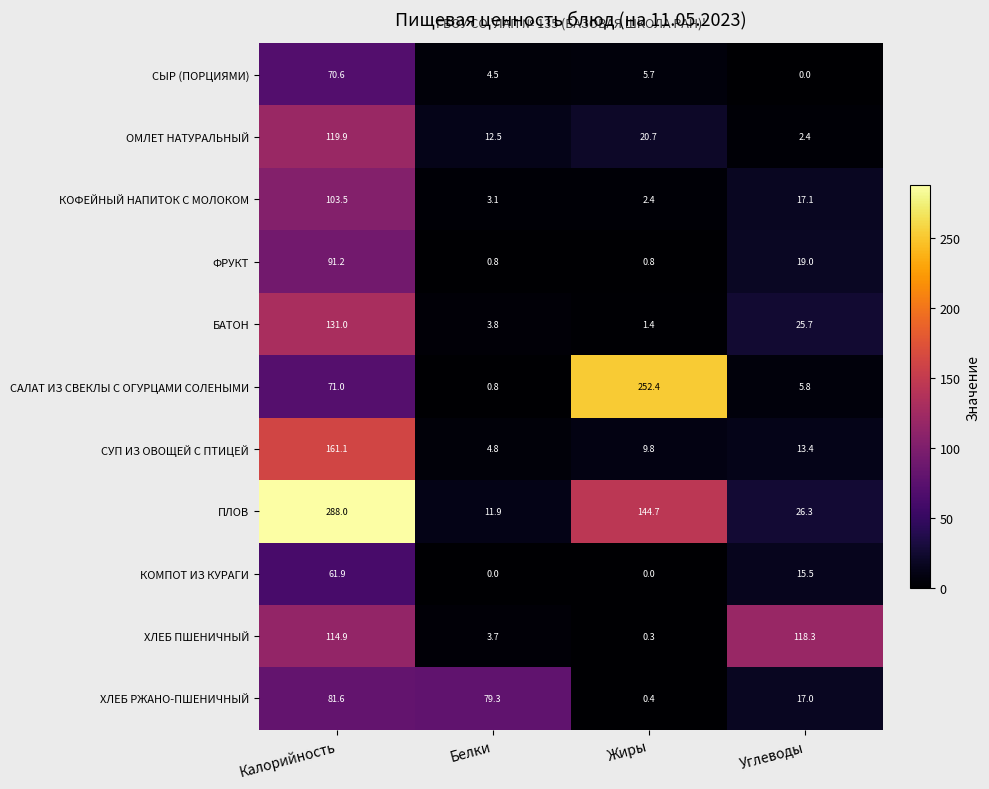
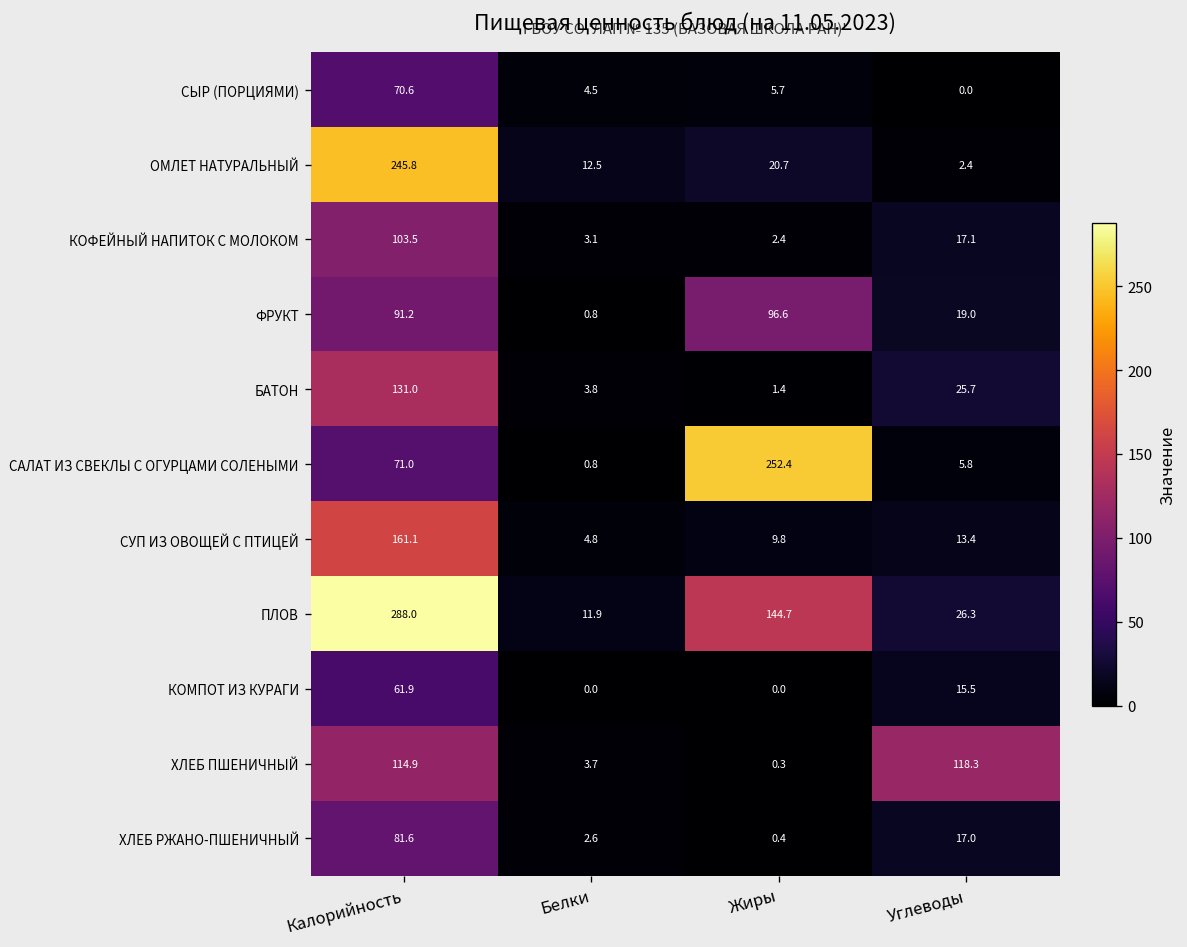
  {
    "СЫР (ПОРЦИЯМИ)": {
      "Калорийность": 70.6,
      "Белки": 4.5,
      "Жиры": 5.7,
      "Углеводы": 0.0
    },
    "ОМЛЕТ НАТУРАЛЬНЫЙ": {
-     "Калорийность": 119.9,
+     "Калорийность": 245.8,
      "Белки": 12.5,
      "Жиры": 20.7,
      "Углеводы": 2.4
    },
    "КОФЕЙНЫЙ НАПИТОК С МОЛОКОМ": {
      "Калорийность": 103.5,
      "Белки": 3.1,
      "Жиры": 2.4,
      "Углеводы": 17.1
    },
    "ФРУКТ": {
      "Калорийность": 91.2,
      "Белки": 0.8,
-     "Жиры": 0.8,
+     "Жиры": 96.6,
      "Углеводы": 19.0
    },
    "БАТОН": {
      "Калорийность": 131.0,
      "Белки": 3.8,
      "Жиры": 1.4,
      "Углеводы": 25.7
    },
    "САЛАТ ИЗ СВЕКЛЫ С ОГУРЦАМИ СОЛЕНЫМИ": {
      "Калорийность": 71.0,
      "Белки": 0.8,
      "Жиры": 252.4,
      "Углеводы": 5.8
    },
    "СУП ИЗ ОВОЩЕЙ С ПТИЦЕЙ": {
      "Калорийность": 161.1,
      "Белки": 4.8,
      "Жиры": 9.8,
      "Углеводы": 13.4
    },
    "ПЛОВ": {
      "Калорийность": 288.0,
      "Белки": 11.9,
      "Жиры": 144.7,
      "Углеводы": 26.3
    },
    "КОМПОТ ИЗ КУРАГИ": {
      "Калорийность": 61.9,
      "Белки": 0.0,
      "Жиры": 0.0,
      "Углеводы": 15.5
    },
    "ХЛЕБ ПШЕНИЧНЫЙ": {
      "Калорийность": 114.9,
      "Белки": 3.7,
      "Жиры": 0.3,
      "Углеводы": 118.3
    },
    "ХЛЕБ РЖАНО-ПШЕНИЧНЫЙ": {
      "Калорийность": 81.6,
-     "Белки": 79.3,
+     "Белки": 2.6,
      "Жиры": 0.4,
      "Углеводы": 17.0
    }
  }
